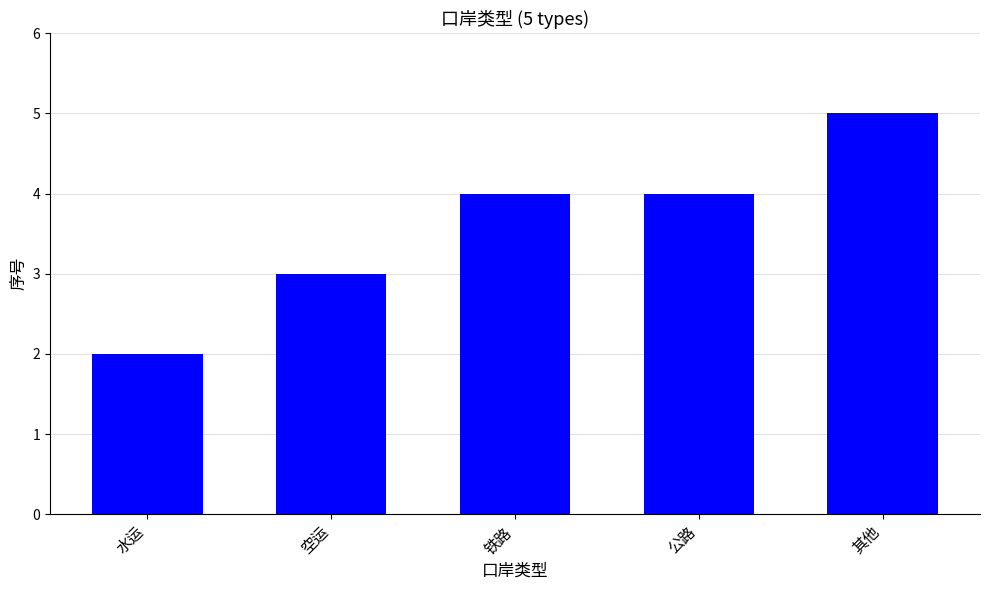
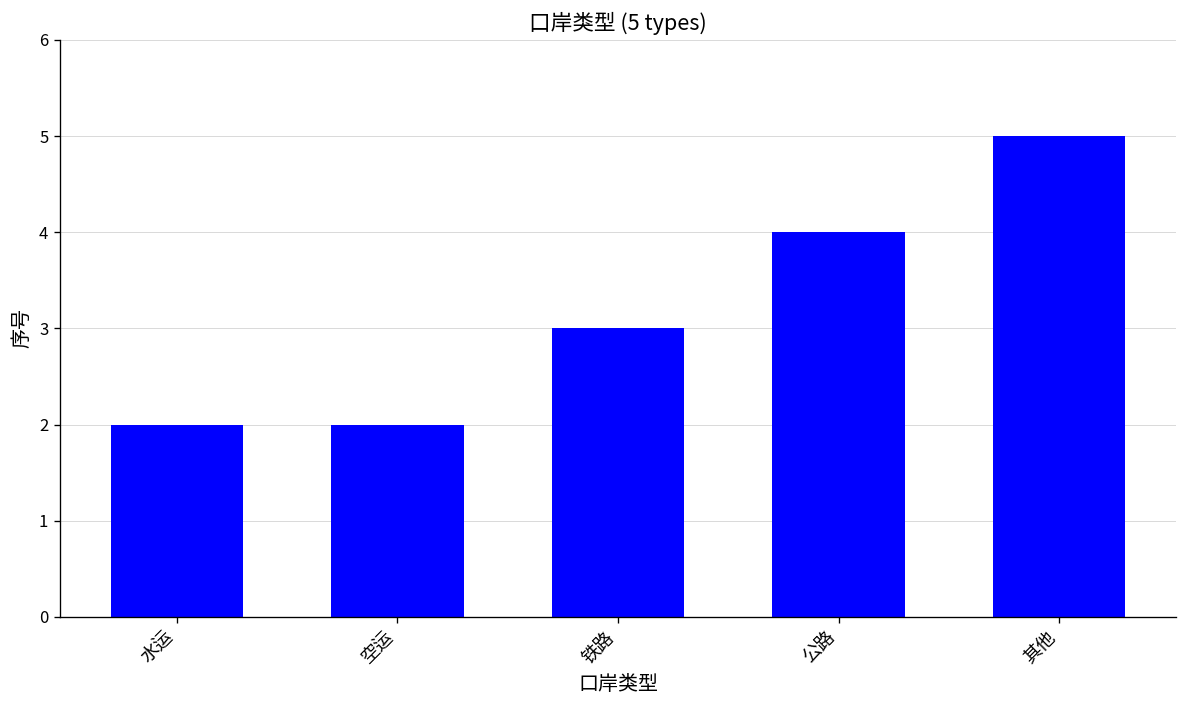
  {
    "水运": 2,
-   "空运": 3,
-   "铁路": 4,
+   "空运": 2,
+   "铁路": 3,
    "公路": 4,
    "其他": 5
  }
